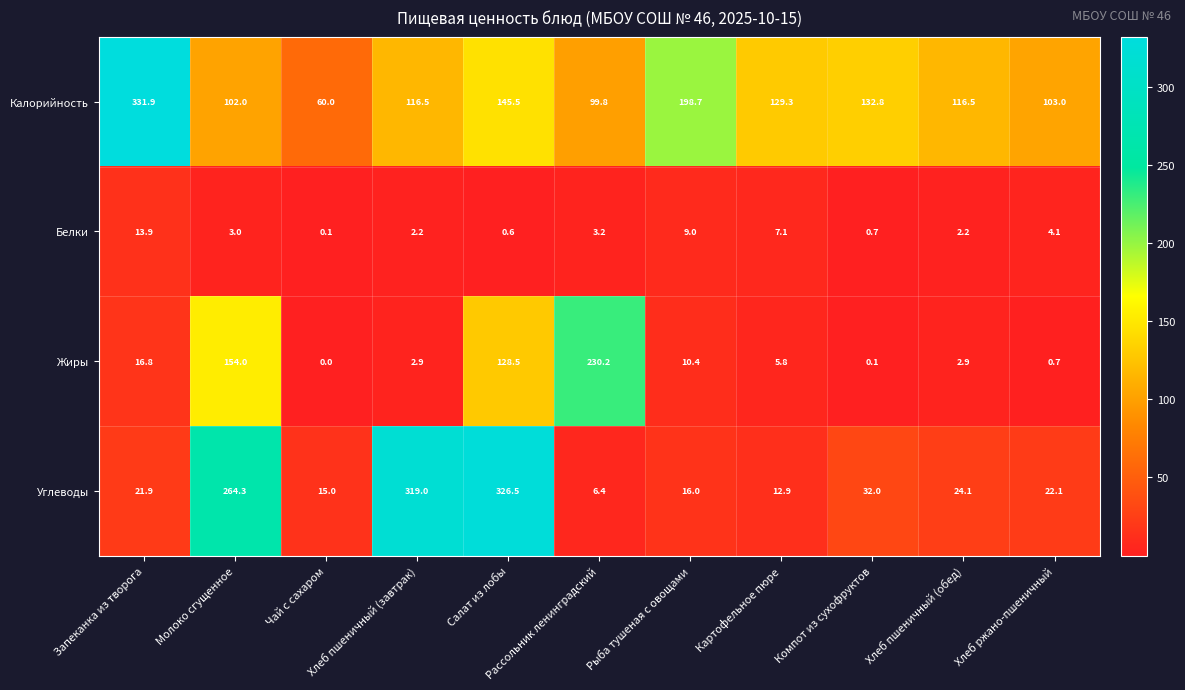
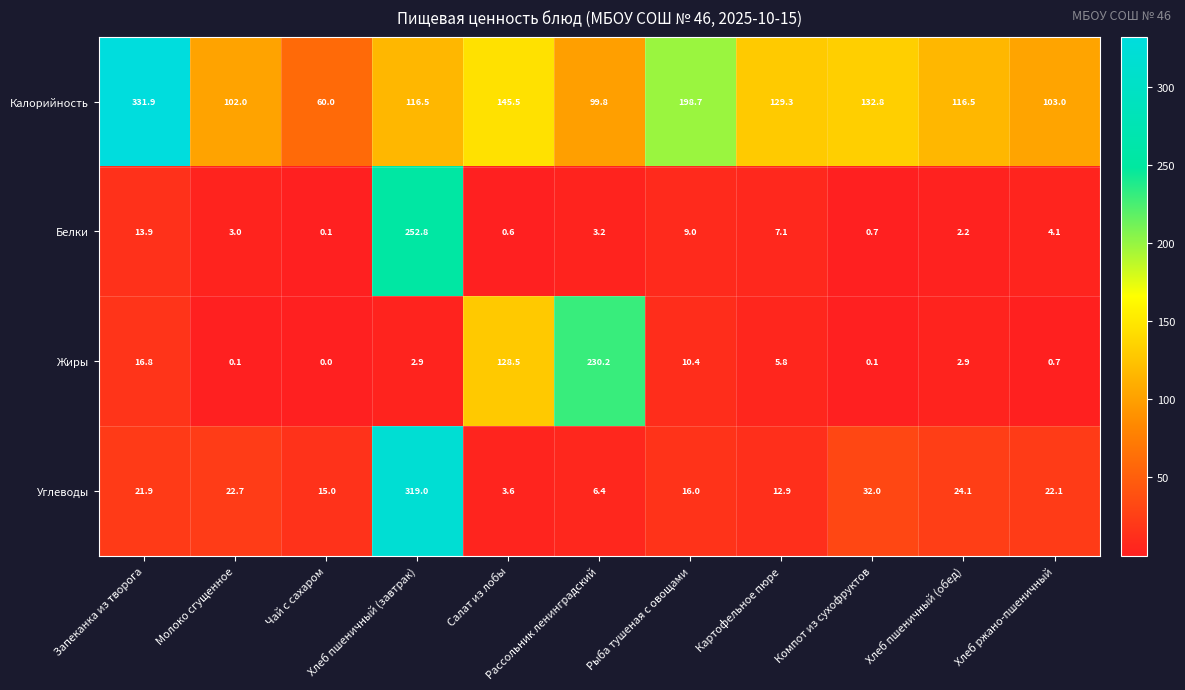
  {
    "Калорийность": {
      "Запеканка из творога": 331.9,
      "Молоко сгущенное": 102.0,
      "Чай с сахаром": 60.0,
      "Хлеб пшеничный (завтрак)": 116.5,
      "Салат из лобы": 145.5,
      "Рассольник ленинградский": 99.8,
      "Рыба тушеная с овощами": 198.7,
      "Картофельное пюре": 129.3,
      "Компот из сухофруктов": 132.8,
      "Хлеб пшеничный (обед)": 116.5,
      "Хлеб ржано-пшеничный": 103.0
    },
    "Белки": {
      "Запеканка из творога": 13.9,
      "Молоко сгущенное": 3.0,
      "Чай с сахаром": 0.1,
-     "Хлеб пшеничный (завтрак)": 2.2,
+     "Хлеб пшеничный (завтрак)": 252.8,
      "Салат из лобы": 0.6,
      "Рассольник ленинградский": 3.2,
      "Рыба тушеная с овощами": 9.0,
      "Картофельное пюре": 7.1,
      "Компот из сухофруктов": 0.7,
      "Хлеб пшеничный (обед)": 2.2,
      "Хлеб ржано-пшеничный": 4.1
    },
    "Жиры": {
      "Запеканка из творога": 16.8,
-     "Молоко сгущенное": 154.0,
+     "Молоко сгущенное": 0.1,
      "Чай с сахаром": 0.0,
      "Хлеб пшеничный (завтрак)": 2.9,
      "Салат из лобы": 128.5,
      "Рассольник ленинградский": 230.2,
      "Рыба тушеная с овощами": 10.4,
      "Картофельное пюре": 5.8,
      "Компот из сухофруктов": 0.1,
      "Хлеб пшеничный (обед)": 2.9,
      "Хлеб ржано-пшеничный": 0.7
    },
    "Углеводы": {
      "Запеканка из творога": 21.9,
-     "Молоко сгущенное": 264.3,
+     "Молоко сгущенное": 22.7,
      "Чай с сахаром": 15.0,
      "Хлеб пшеничный (завтрак)": 319.0,
-     "Салат из лобы": 326.5,
+     "Салат из лобы": 3.6,
      "Рассольник ленинградский": 6.4,
      "Рыба тушеная с овощами": 16.0,
      "Картофельное пюре": 12.9,
      "Компот из сухофруктов": 32.0,
      "Хлеб пшеничный (обед)": 24.1,
      "Хлеб ржано-пшеничный": 22.1
    }
  }
